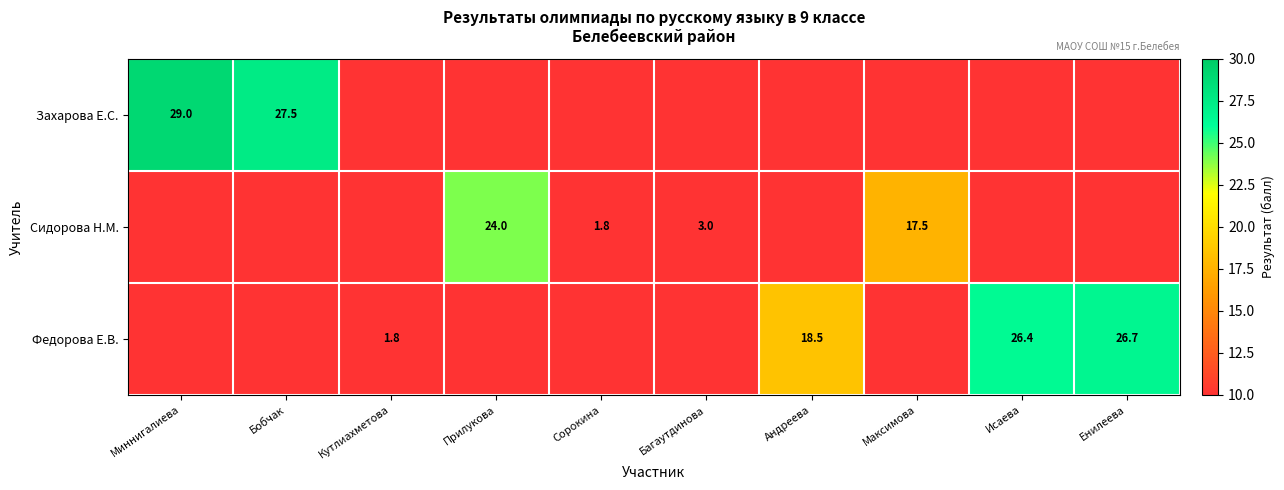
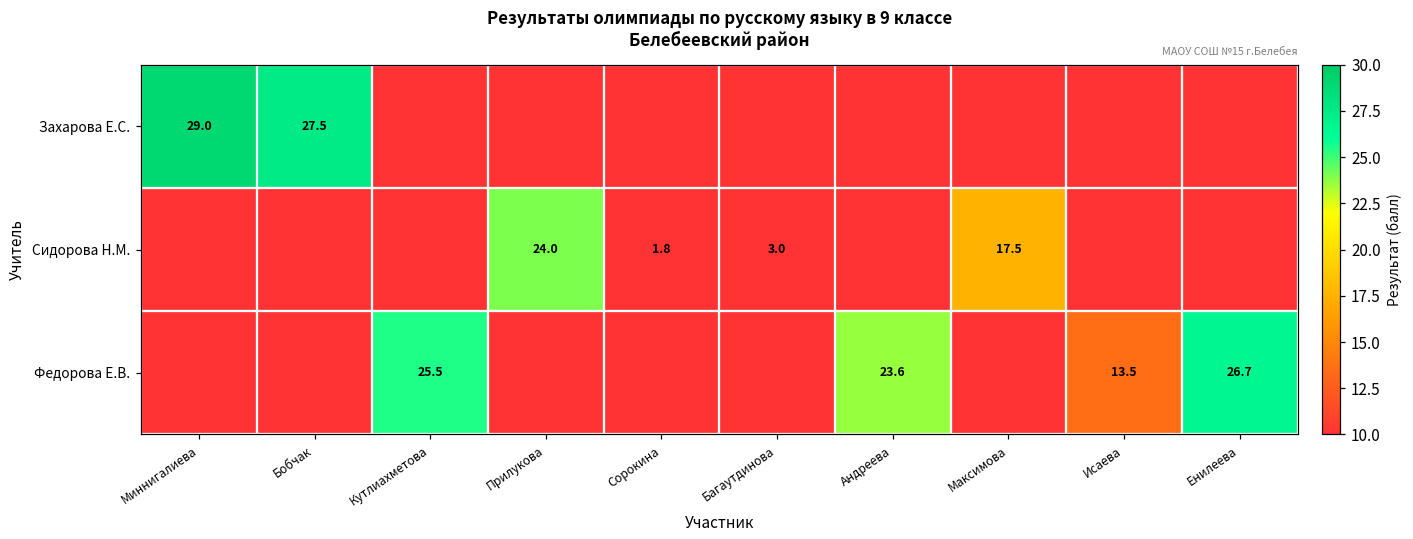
  {
    "Захарова Е.С.": {
      "Миннигалиева": 29.0,
      "Бобчак": 27.5
    },
    "Сидорова Н.М.": {
      "Прилукова": 24.0,
      "Сорокина": 1.8,
      "Багаутдинова": 3.0,
      "Максимова": 17.5
    },
    "Федорова Е.В.": {
-     "Кутлиахметова": 1.8,
-     "Андреева": 18.5,
-     "Исаева": 26.4,
+     "Кутлиахметова": 25.5,
+     "Андреева": 23.6,
+     "Исаева": 13.5,
      "Енилеева": 26.7
    }
  }
